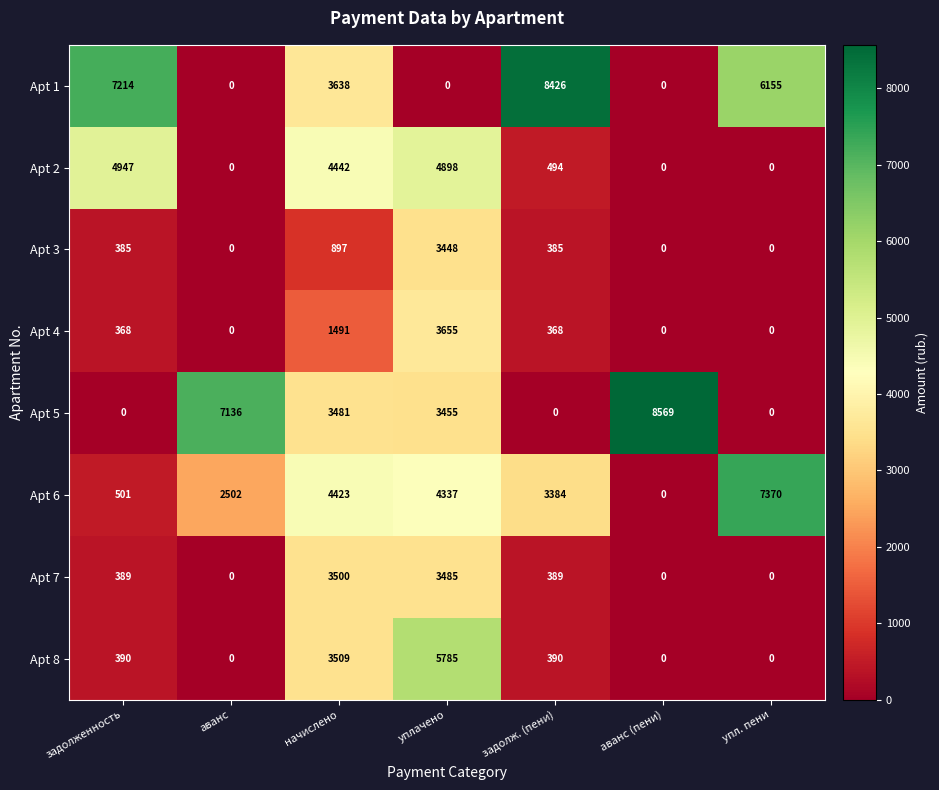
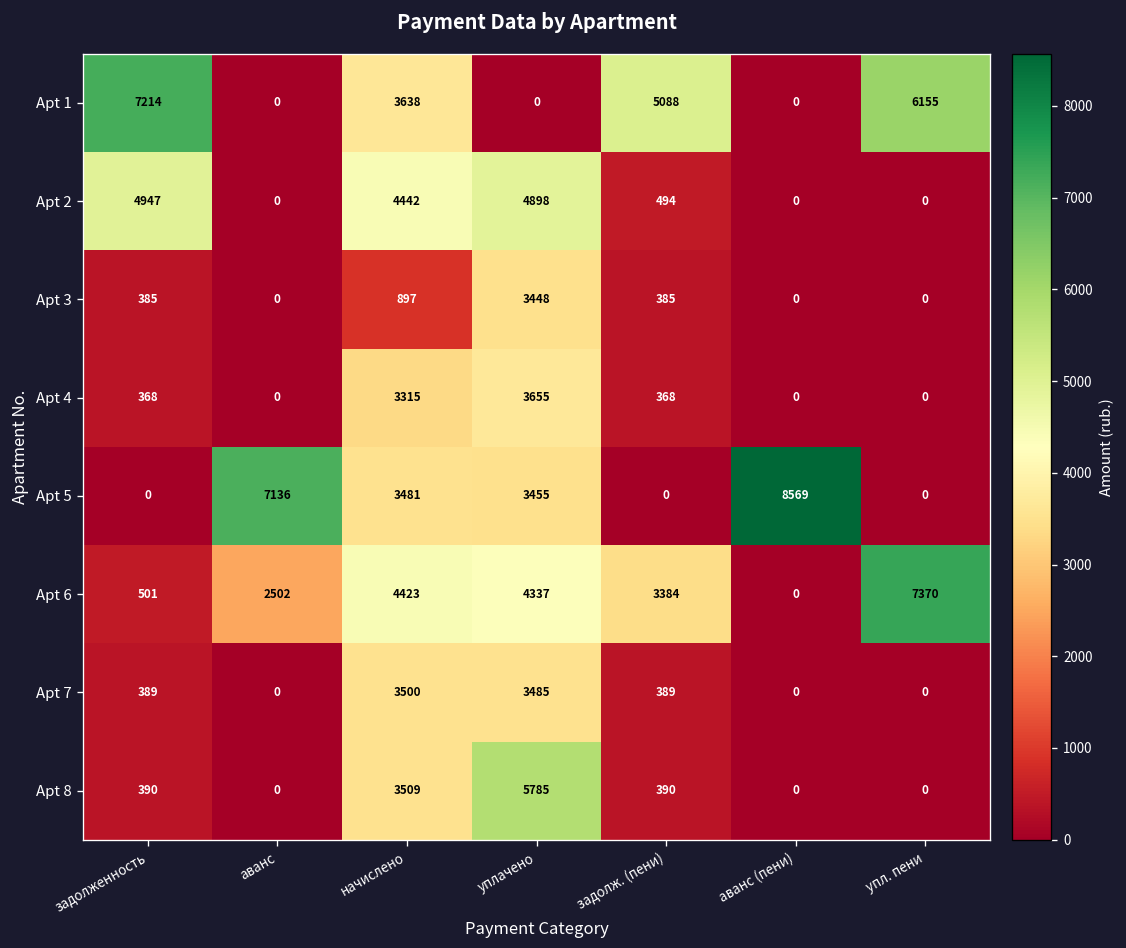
  {
    "Apt 1": {
      "задолженность": 7214,
      "аванс": 0,
      "начислено": 3638,
      "уплачено": 0,
-     "задолж. (пени)": 8426,
+     "задолж. (пени)": 5088,
      "аванс (пени)": 0,
      "упл. пени": 6155
    },
    "Apt 2": {
      "задолженность": 4947,
      "аванс": 0,
      "начислено": 4442,
      "уплачено": 4898,
      "задолж. (пени)": 494,
      "аванс (пени)": 0,
      "упл. пени": 0
    },
    "Apt 3": {
      "задолженность": 385,
      "аванс": 0,
      "начислено": 897,
      "уплачено": 3448,
      "задолж. (пени)": 385,
      "аванс (пени)": 0,
      "упл. пени": 0
    },
    "Apt 4": {
      "задолженность": 368,
      "аванс": 0,
-     "начислено": 1491,
+     "начислено": 3315,
      "уплачено": 3655,
      "задолж. (пени)": 368,
      "аванс (пени)": 0,
      "упл. пени": 0
    },
    "Apt 5": {
      "задолженность": 0,
      "аванс": 7136,
      "начислено": 3481,
      "уплачено": 3455,
      "задолж. (пени)": 0,
      "аванс (пени)": 8569,
      "упл. пени": 0
    },
    "Apt 6": {
      "задолженность": 501,
      "аванс": 2502,
      "начислено": 4423,
      "уплачено": 4337,
      "задолж. (пени)": 3384,
      "аванс (пени)": 0,
      "упл. пени": 7370
    },
    "Apt 7": {
      "задолженность": 389,
      "аванс": 0,
      "начислено": 3500,
      "уплачено": 3485,
      "задолж. (пени)": 389,
      "аванс (пени)": 0,
      "упл. пени": 0
    },
    "Apt 8": {
      "задолженность": 390,
      "аванс": 0,
      "начислено": 3509,
      "уплачено": 5785,
      "задолж. (пени)": 390,
      "аванс (пени)": 0,
      "упл. пени": 0
    }
  }
